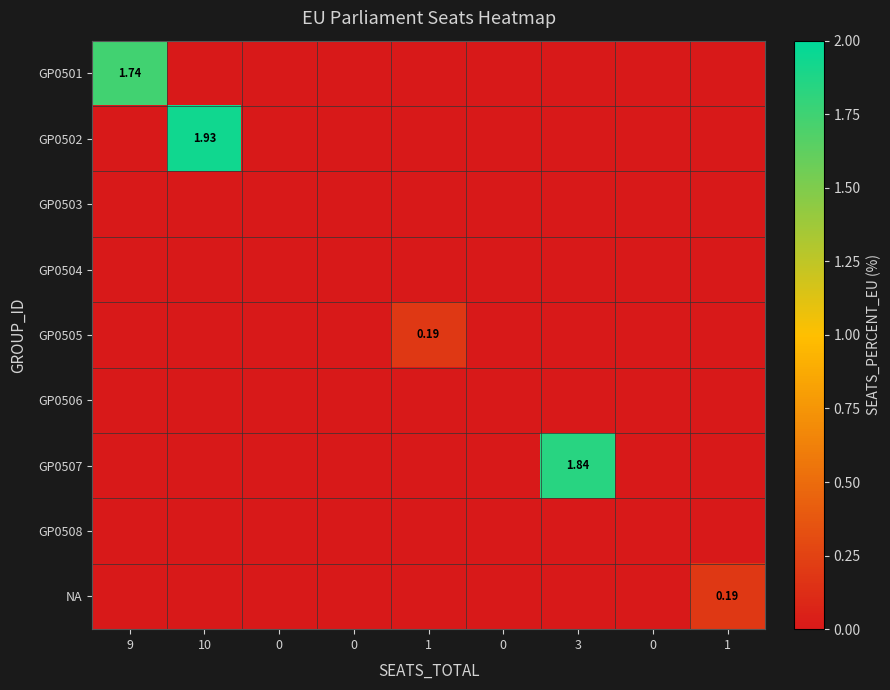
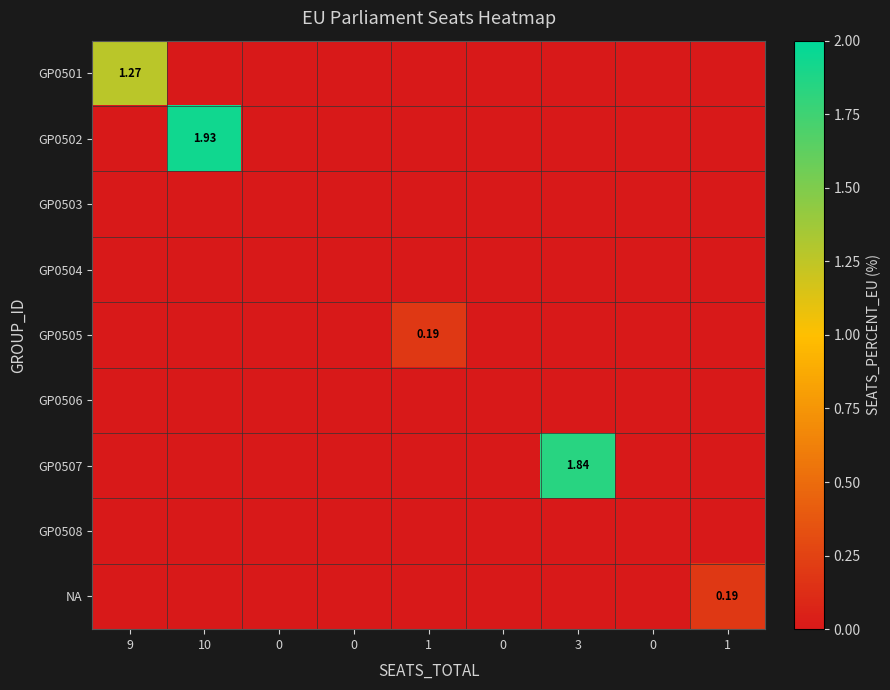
  {
    "GP0501": {
-     "9": 1.74
+     "9": 1.27
    },
    "GP0502": {
      "10": 1.93
    },
    "GP0507": {
      "3": 1.84
    }
  }
